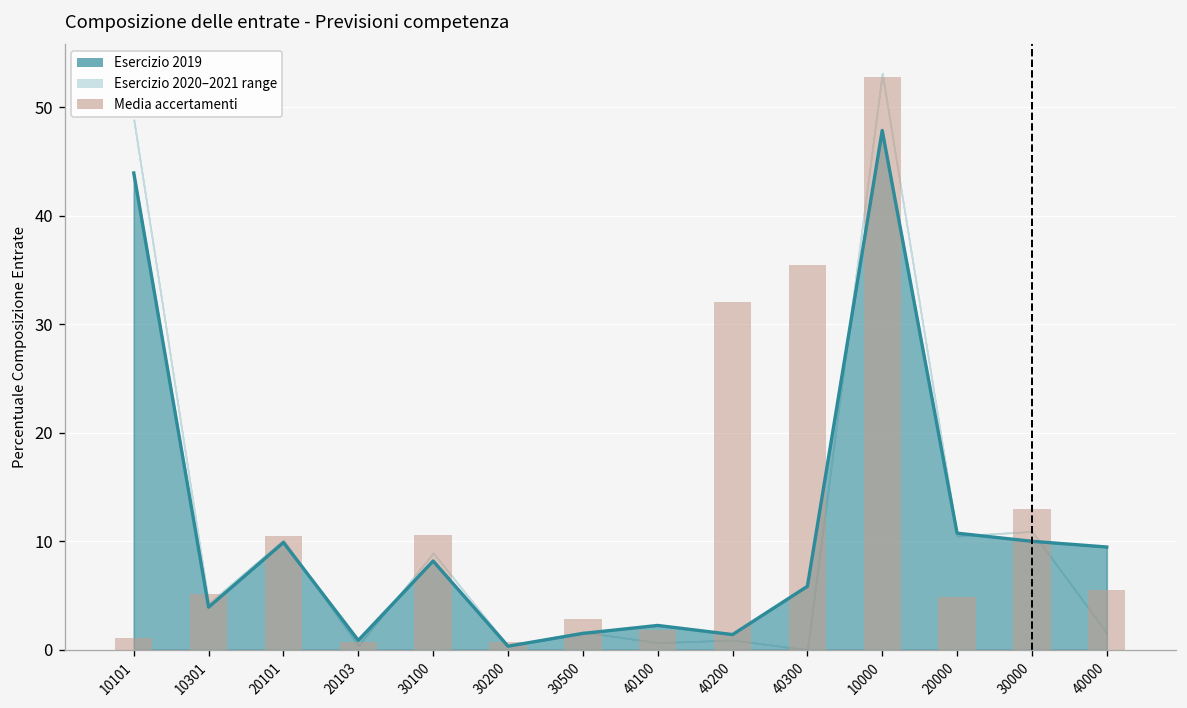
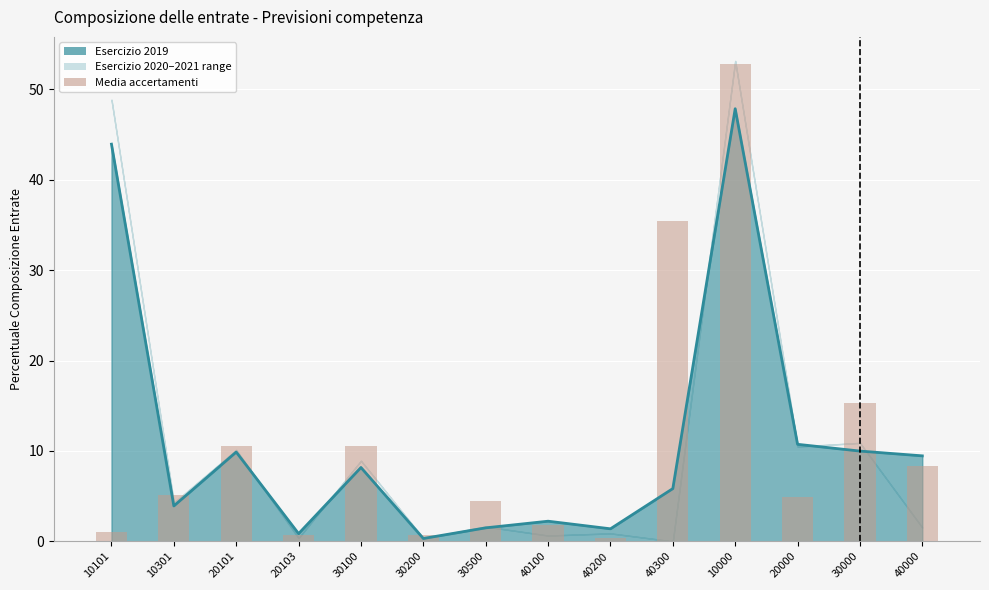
  {
    "Media accertamenti": {
      "10101": 1,
      "10301": 5,
      "20101": 11,
      "20103": 1,
      "30100": 11,
      "30200": 1,
-     "30500": 3,
+     "30500": 4,
      "40100": 2,
-     "40200": 32,
+     "40200": 0,
      "40300": 35,
      "10000": 53,
      "20000": 5,
-     "30000": 13,
-     "40000": 6
+     "30000": 15,
+     "40000": 8
    }
  }
